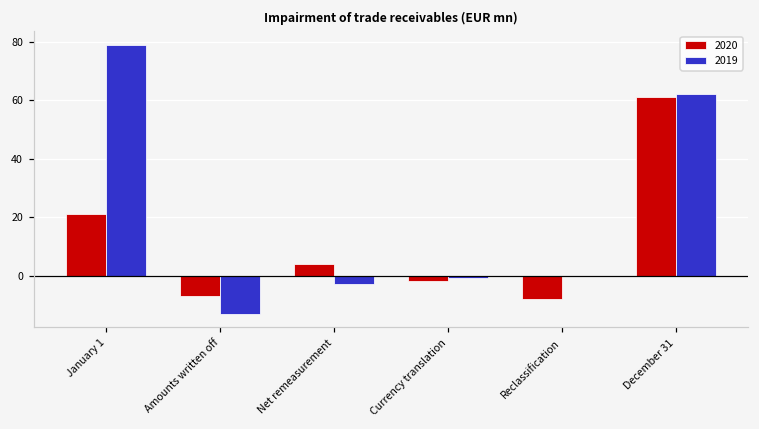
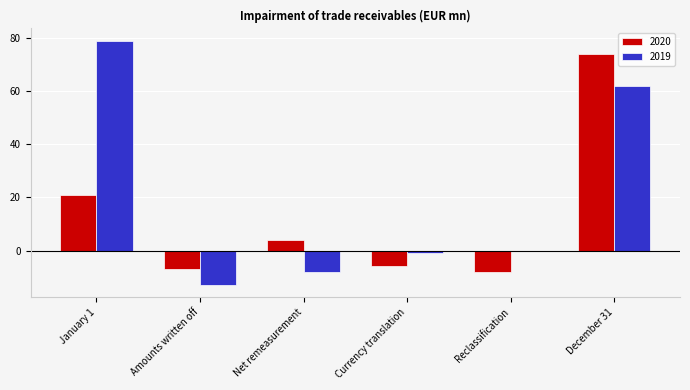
  {
    "2020": {
      "January 1": 21,
      "Amounts written off": -7,
      "Net remeasurement": 4,
-     "Currency translation": -2,
+     "Currency translation": -6,
      "Reclassification": -8,
-     "December 31": 61
+     "December 31": 74
    },
    "2019": {
      "January 1": 79,
      "Amounts written off": -13,
-     "Net remeasurement": -3,
+     "Net remeasurement": -8,
      "Currency translation": -1,
      "Reclassification": 0,
      "December 31": 62
    }
  }
